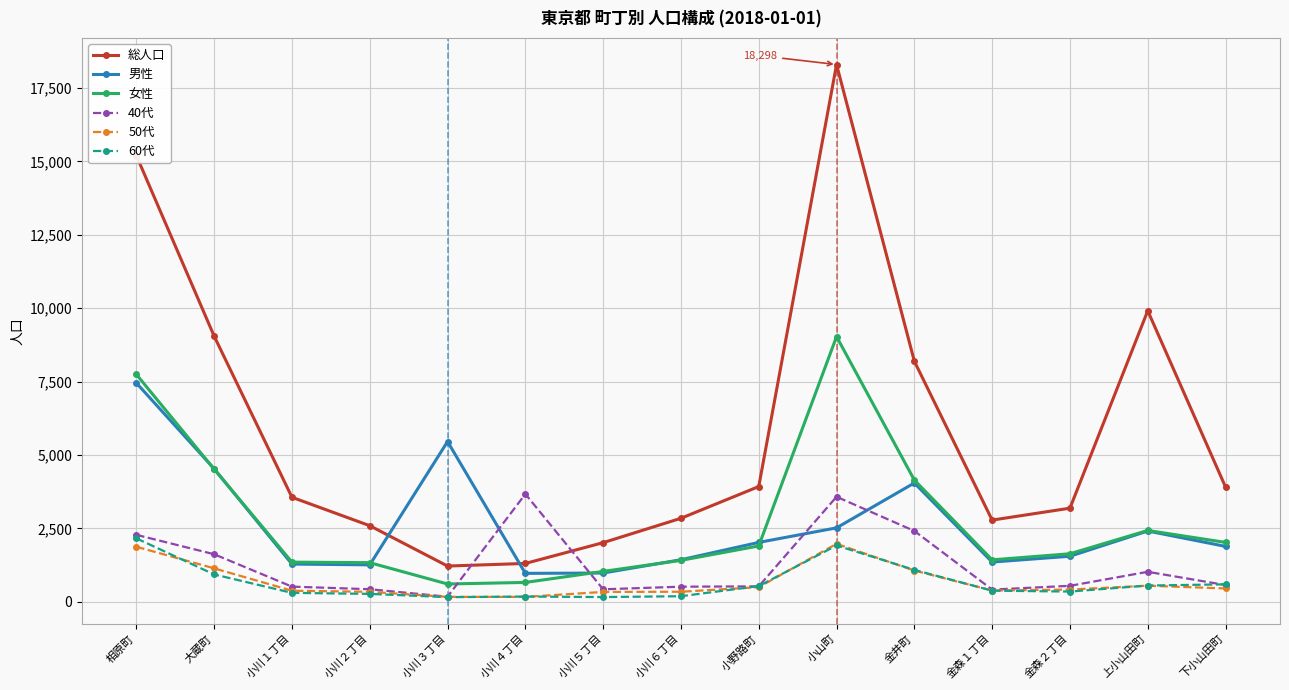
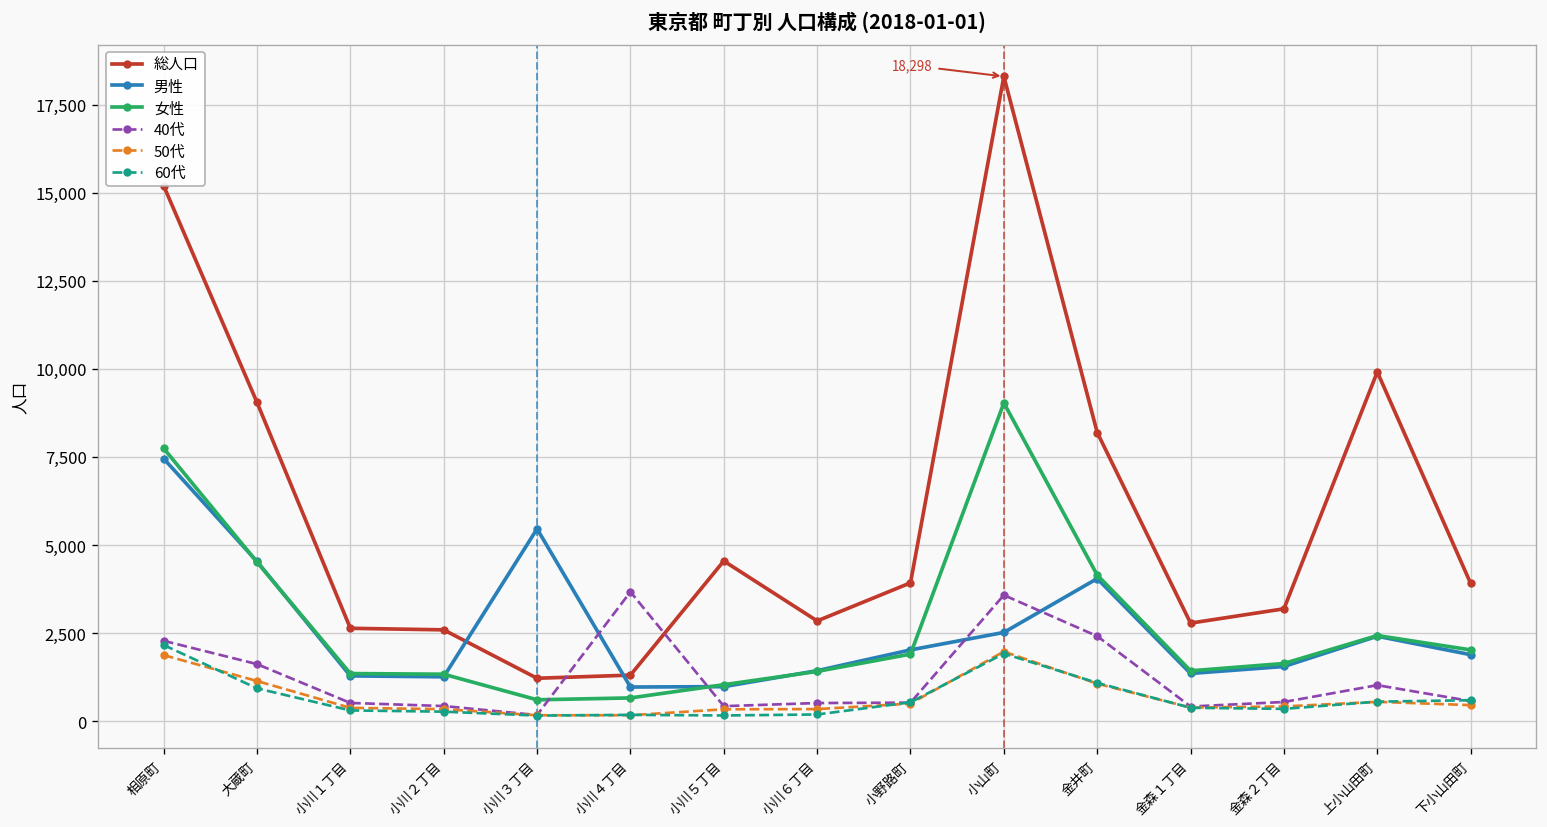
  {
    "総人口": {
      "大蔵町": "9,000",
-     "小川１丁目": "3,600",
+     "小川１丁目": "2,600",
      "小川２丁目": "2,600",
      "小川３丁目": "1,200",
      "小川４丁目": "1,300",
-     "小川５丁目": "2,000",
+     "小川５丁目": "4,500",
      "小川６丁目": "2,800",
      "小野路町": "3,900",
      "金井町": "8,200",
      "金森１丁目": "2,800",
      "金森２丁目": "3,200",
      "上小山田町": "9,900",
      "下小山田町": "3,900"
    },
    "男性": {
      "相原町": "7,500",
      "小川３丁目": "5,500",
      "小川４丁目": "1,000",
      "小野路町": "2,000",
      "小山町": "2,500",
      "金井町": "4,000",
      "下小山田町": "1,900"
    },
    "40代": {
      "相原町": "2,300",
      "大蔵町": "1,600",
      "小川１丁目": "500",
      "小川２丁目": "400",
      "小川４丁目": "3,700",
      "小川５丁目": "400",
      "小川６丁目": "500",
      "小山町": "3,600",
      "金井町": "2,400",
      "金森２丁目": "500",
      "上小山田町": "1,000"
    },
    "50代": {
      "相原町": "1,900",
      "大蔵町": "1,100",
      "小川５丁目": "300",
      "小川６丁目": "300",
      "下小山田町": "500"
    }
  }
